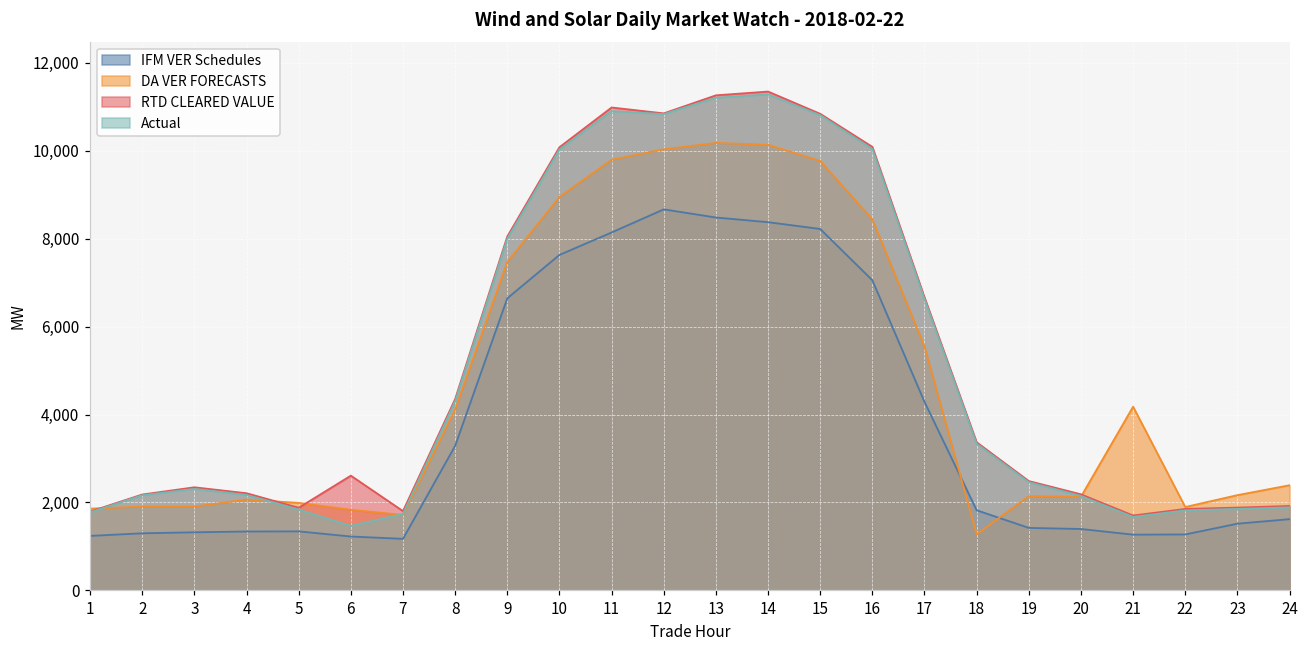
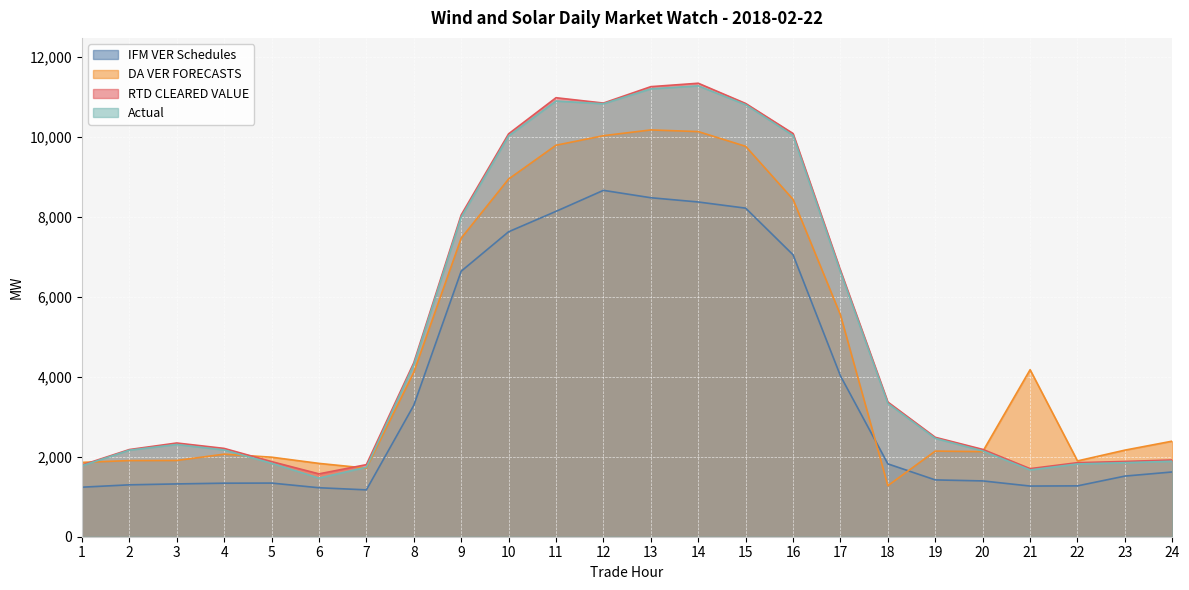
  {
    "IFM VER Schedules": {
      "1": "1,200",
      "2": "1,300",
      "3": "1,300",
      "4": "1,300",
      "5": "1,300",
      "6": "1,200",
      "7": "1,200",
      "8": "3,300",
      "9": "6,600",
      "10": "7,600",
      "11": "8,100",
      "12": "8,700",
      "13": "8,500",
      "14": "8,400",
      "15": "8,200",
      "16": "7,100",
-     "17": "4,300",
+     "17": "4,000",
      "18": "1,800",
      "19": "1,400",
      "20": "1,400",
      "21": "1,300",
      "22": "1,300",
      "23": "1,500",
      "24": "1,600"
    },
    "DA VER FORECASTS": {
      "1": "1,900",
      "2": "1,900",
      "3": "1,900",
      "4": "2,100",
      "5": "2,000",
      "6": "1,800",
      "8": "4,100",
      "9": "7,500",
      "10": "9,000",
      "11": "9,800",
      "12": "10,000",
      "13": "10,200",
      "14": "10,100",
      "15": "9,800",
      "16": "8,400",
      "17": "5,600",
      "18": "1,300",
      "19": "2,100",
      "21": "4,200",
      "23": "2,200",
      "24": "2,400"
    },
    "RTD CLEARED VALUE": {
-     "6": "2,600",
+     "6": "1,600",
      "11": "11,000",
      "14": "11,300"
    },
    "Actual": {
      "6": "1,500",
      "11": "10,900",
      "14": "11,300"
    }
  }
